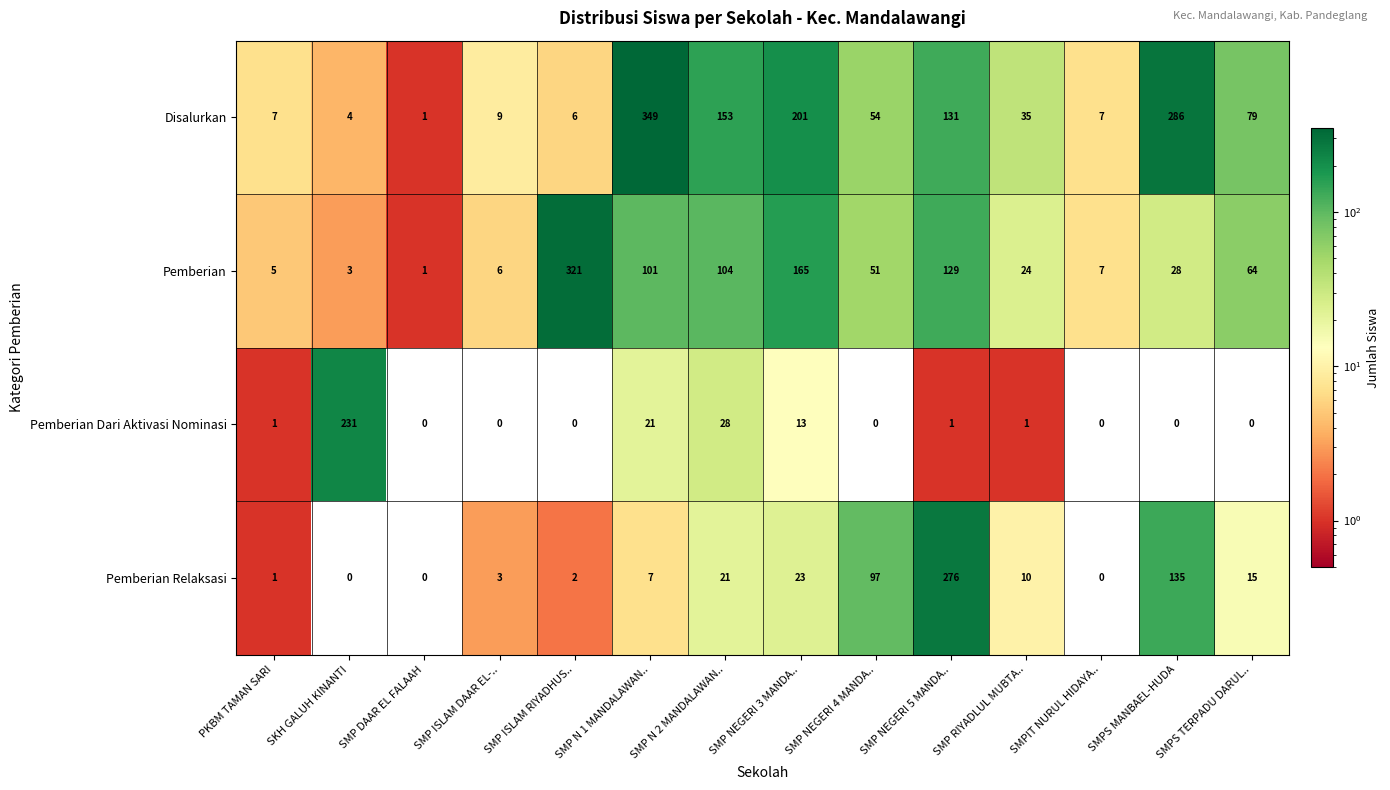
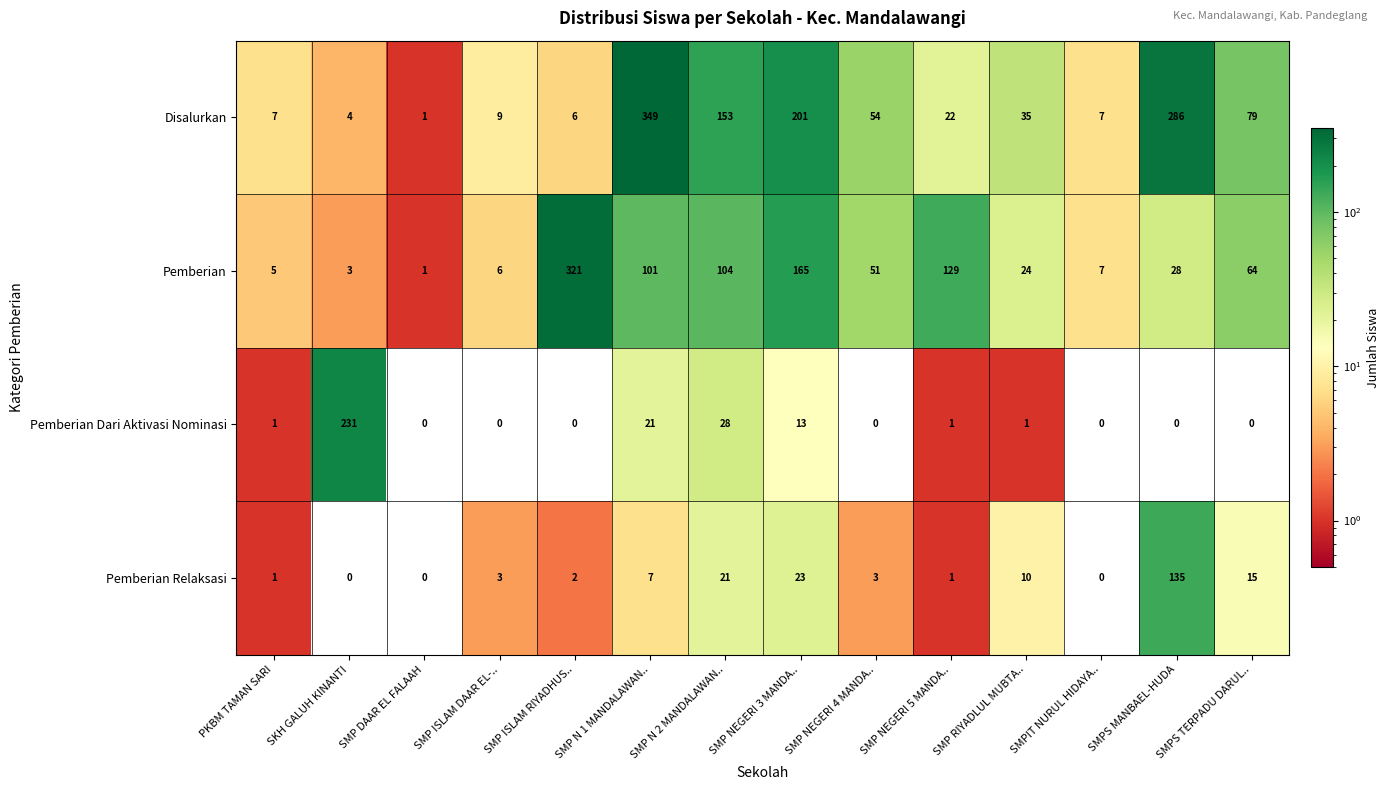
  {
    "Disalurkan": {
      "PKBM TAMAN SARI": 7,
      "SKH GALUH KINANTI": 4,
      "SMP DAAR EL FALAAH": 1,
      "SMP ISLAM DAAR EL-..": 9,
      "SMP ISLAM RIYADHUS..": 6,
      "SMP N 1 MANDALAWAN..": 349,
      "SMP N 2 MANDALAWAN..": 153,
      "SMP NEGERI 3 MANDA..": 201,
      "SMP NEGERI 4 MANDA..": 54,
-     "SMP NEGERI 5 MANDA..": 131,
+     "SMP NEGERI 5 MANDA..": 22,
      "SMP RIYADLUL MUBTA..": 35,
      "SMPIT NURUL HIDAYA..": 7,
      "SMPS MANBAEL-HUDA": 286,
      "SMPS TERPADU DARUL..": 79
    },
    "Pemberian": {
      "PKBM TAMAN SARI": 5,
      "SKH GALUH KINANTI": 3,
      "SMP DAAR EL FALAAH": 1,
      "SMP ISLAM DAAR EL-..": 6,
      "SMP ISLAM RIYADHUS..": 321,
      "SMP N 1 MANDALAWAN..": 101,
      "SMP N 2 MANDALAWAN..": 104,
      "SMP NEGERI 3 MANDA..": 165,
      "SMP NEGERI 4 MANDA..": 51,
      "SMP NEGERI 5 MANDA..": 129,
      "SMP RIYADLUL MUBTA..": 24,
      "SMPIT NURUL HIDAYA..": 7,
      "SMPS MANBAEL-HUDA": 28,
      "SMPS TERPADU DARUL..": 64
    },
    "Pemberian Dari Aktivasi Nominasi": {
      "PKBM TAMAN SARI": 1,
      "SKH GALUH KINANTI": 231,
      "SMP DAAR EL FALAAH": 0,
      "SMP ISLAM DAAR EL-..": 0,
      "SMP ISLAM RIYADHUS..": 0,
      "SMP N 1 MANDALAWAN..": 21,
      "SMP N 2 MANDALAWAN..": 28,
      "SMP NEGERI 3 MANDA..": 13,
      "SMP NEGERI 4 MANDA..": 0,
      "SMP NEGERI 5 MANDA..": 1,
      "SMP RIYADLUL MUBTA..": 1,
      "SMPIT NURUL HIDAYA..": 0,
      "SMPS MANBAEL-HUDA": 0,
      "SMPS TERPADU DARUL..": 0
    },
    "Pemberian Relaksasi": {
      "PKBM TAMAN SARI": 1,
      "SKH GALUH KINANTI": 0,
      "SMP DAAR EL FALAAH": 0,
      "SMP ISLAM DAAR EL-..": 3,
      "SMP ISLAM RIYADHUS..": 2,
      "SMP N 1 MANDALAWAN..": 7,
      "SMP N 2 MANDALAWAN..": 21,
      "SMP NEGERI 3 MANDA..": 23,
-     "SMP NEGERI 4 MANDA..": 97,
-     "SMP NEGERI 5 MANDA..": 276,
+     "SMP NEGERI 4 MANDA..": 3,
+     "SMP NEGERI 5 MANDA..": 1,
      "SMP RIYADLUL MUBTA..": 10,
      "SMPIT NURUL HIDAYA..": 0,
      "SMPS MANBAEL-HUDA": 135,
      "SMPS TERPADU DARUL..": 15
    }
  }
